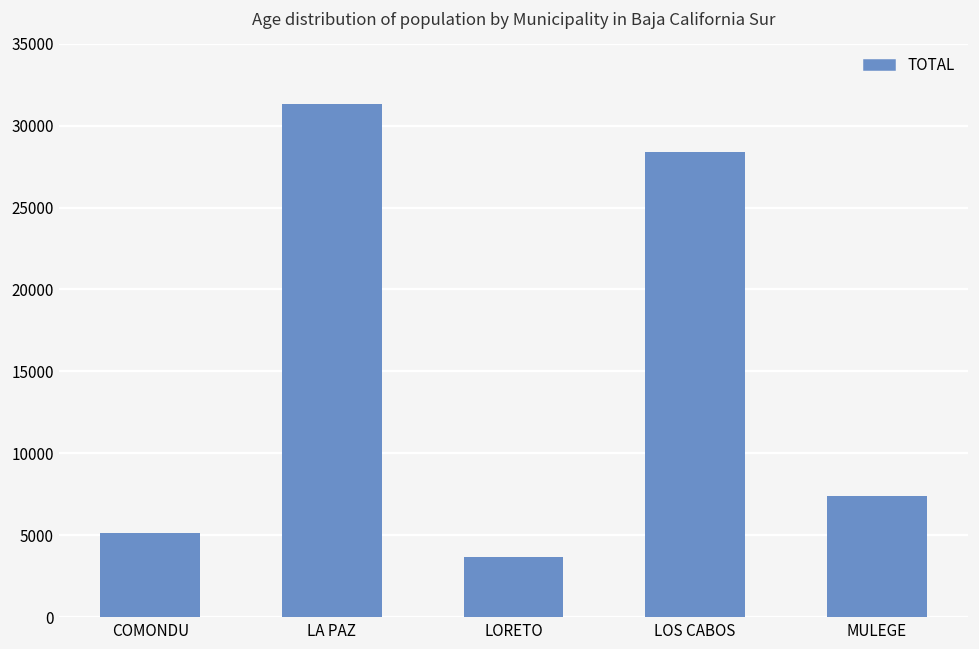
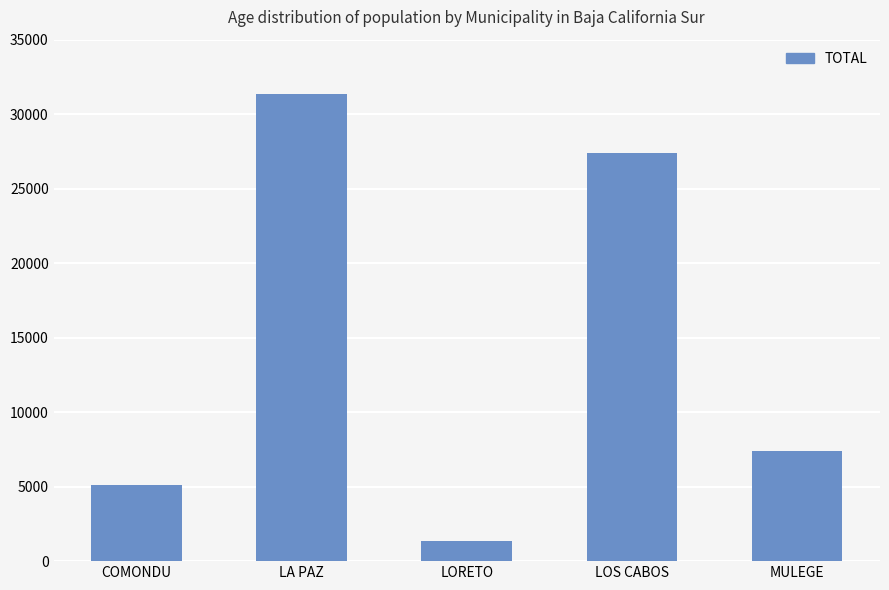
  {
    "COMONDU": 5100,
    "LA PAZ": 31300,
-   "LORETO": 3700,
-   "LOS CABOS": 28400,
+   "LORETO": 1400,
+   "LOS CABOS": 27400,
    "MULEGE": 7400
  }
